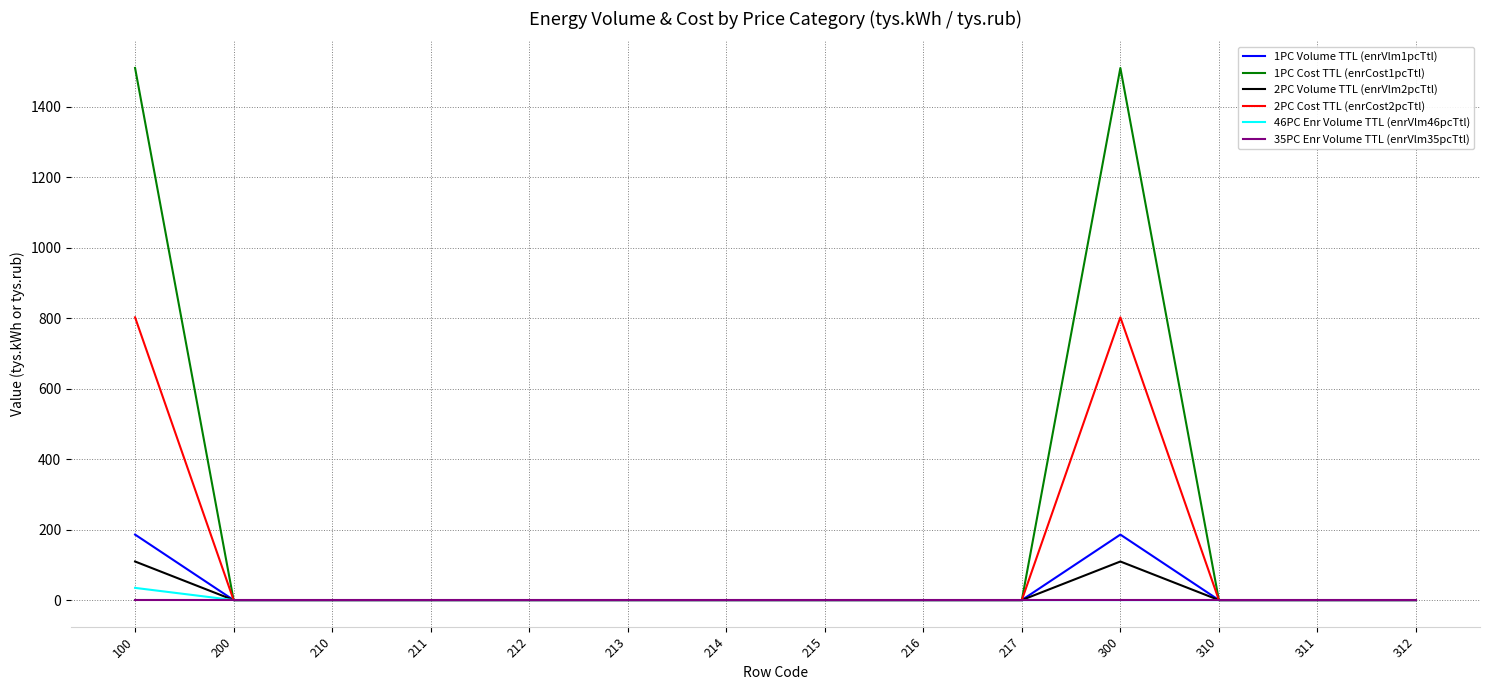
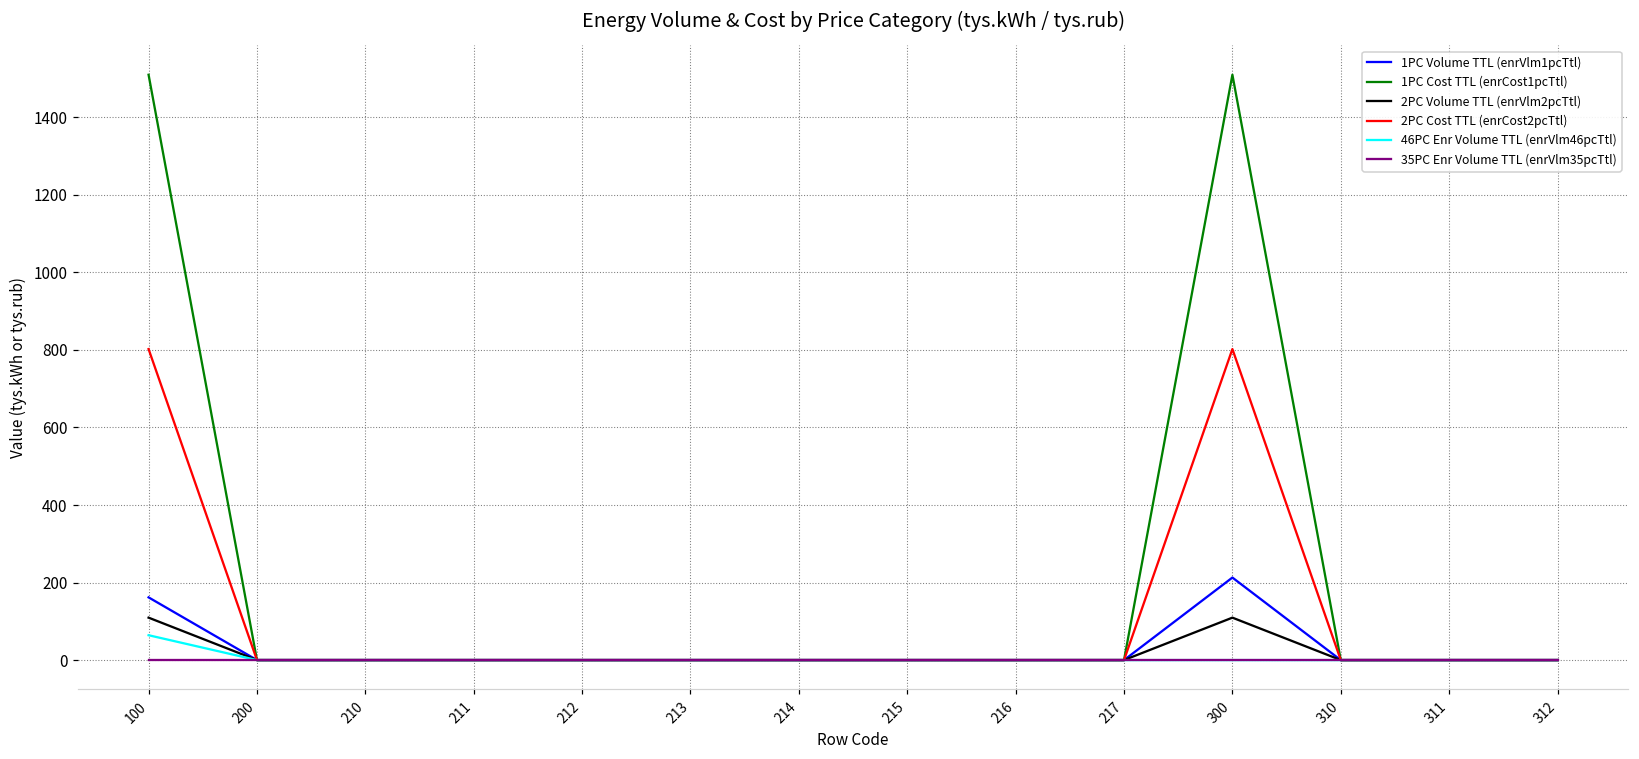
  {
    "1PC Volume TTL (enrVlm1pcTtl)": {
-     "100": 190,
-     "300": 190
+     "100": 160,
+     "300": 210
    },
    "1PC Cost TTL (enrCost1pcTtl)": {
      "100": 1510,
      "300": 1510
    },
    "2PC Volume TTL (enrVlm2pcTtl)": {
      "100": 110,
      "300": 110
    },
    "2PC Cost TTL (enrCost2pcTtl)": {
      "100": 800,
      "300": 800
    },
    "46PC Enr Volume TTL (enrVlm46pcTtl)": {
-     "100": 30
+     "100": 60
    },
    "35PC Enr Volume TTL (enrVlm35pcTtl)": {
      "100": 0
    }
  }
